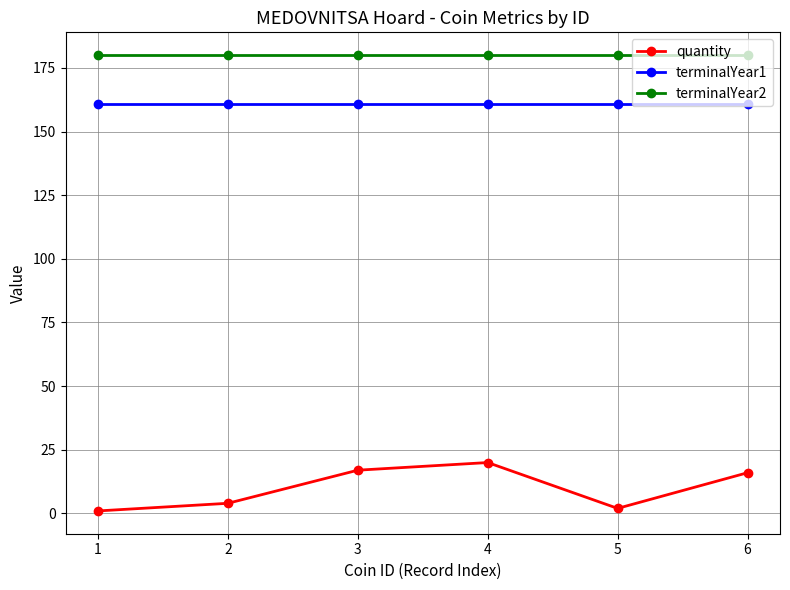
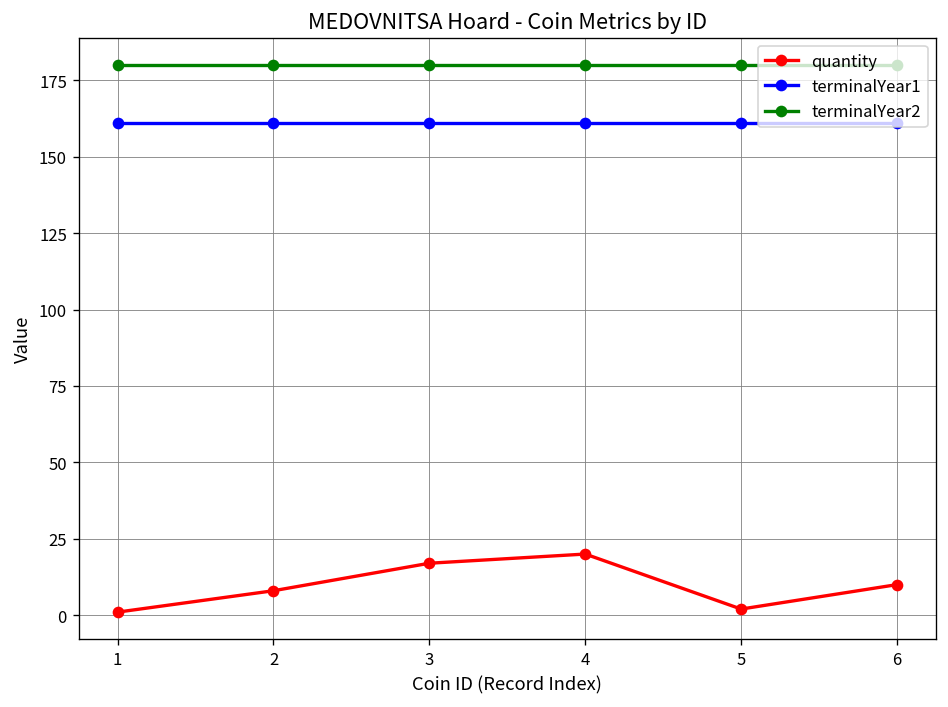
  {
    "quantity": {
      "1": 1,
-     "2": 4,
+     "2": 8,
      "3": 17,
      "4": 20,
      "5": 2,
-     "6": 16
+     "6": 10
    },
    "terminalYear1": {
      "1": 161,
      "2": 161,
      "3": 161,
      "4": 161,
      "5": 161
    },
    "terminalYear2": {
      "1": 180,
      "2": 180,
      "3": 180,
      "4": 180,
      "5": 180
    }
  }
